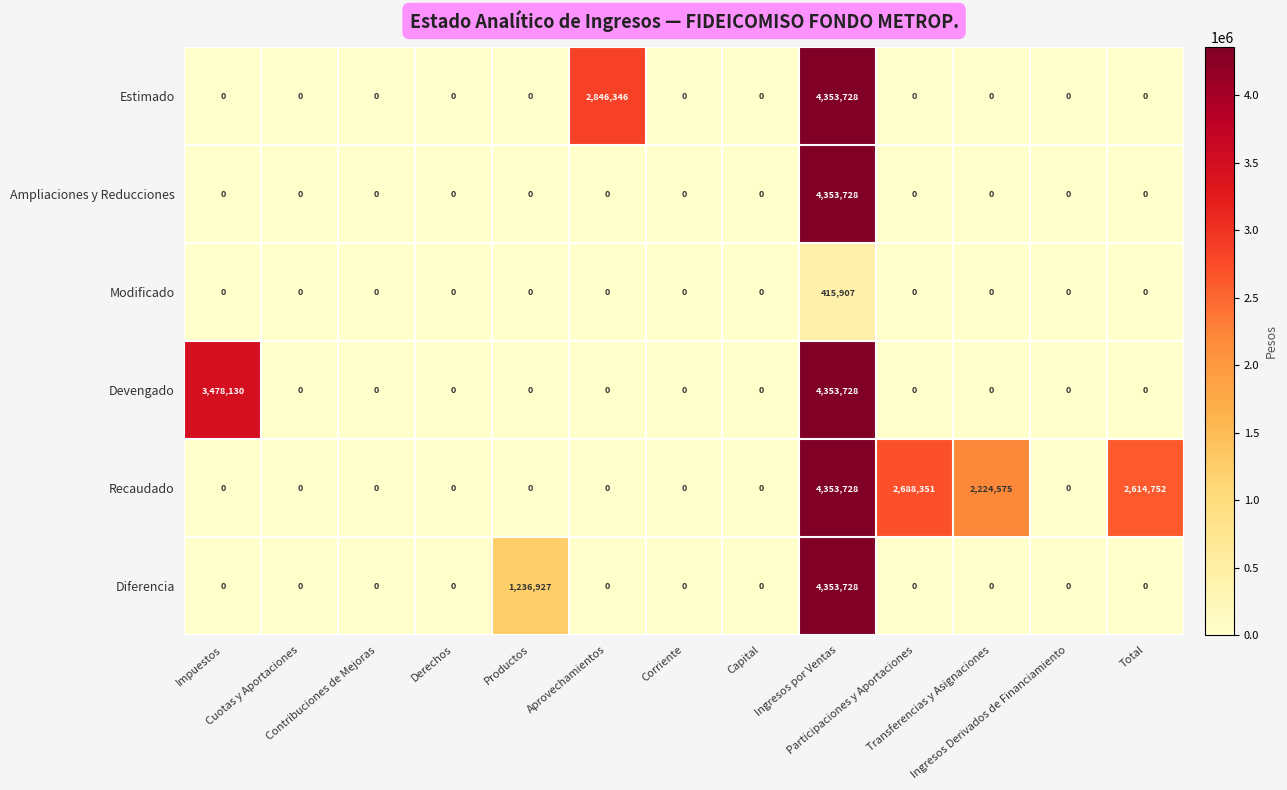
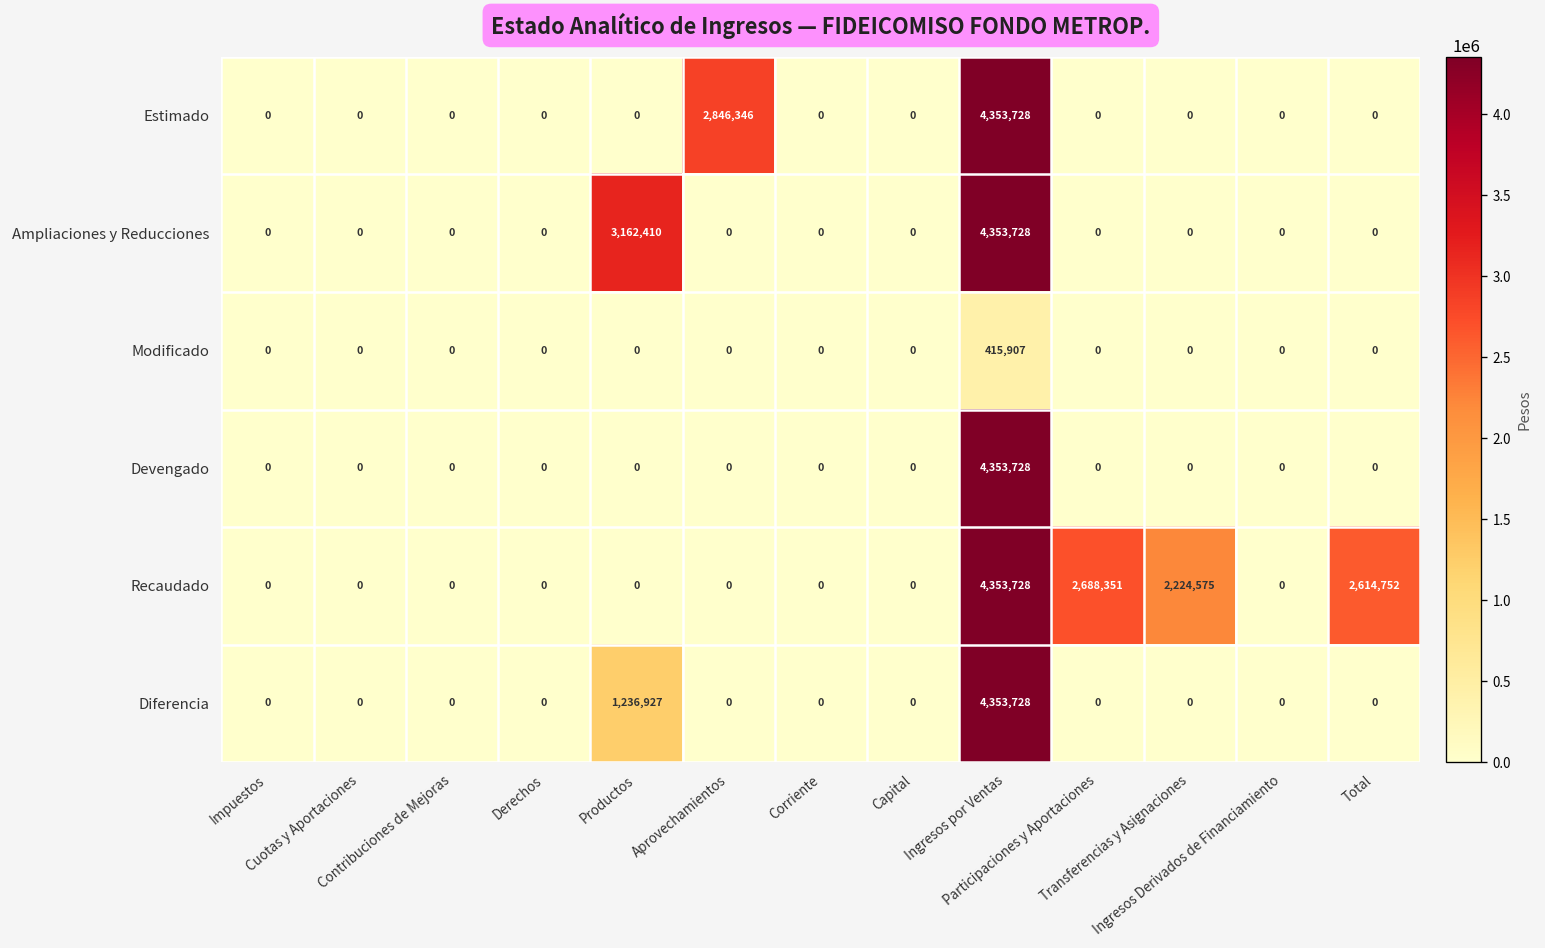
  {
    "Estimado": {
      "Impuestos": "0",
      "Cuotas y Aportaciones": "0",
      "Contribuciones de Mejoras": "0",
      "Derechos": "0",
      "Productos": "0",
      "Aprovechamientos": "2,846,346",
      "Corriente": "0",
      "Capital": "0",
      "Ingresos por Ventas": "4,353,728",
      "Participaciones y Aportaciones": "0",
      "Transferencias y Asignaciones": "0",
      "Ingresos Derivados de Financiamiento": "0",
      "Total": "0"
    },
    "Ampliaciones y Reducciones": {
      "Impuestos": "0",
      "Cuotas y Aportaciones": "0",
      "Contribuciones de Mejoras": "0",
      "Derechos": "0",
-     "Productos": "0",
+     "Productos": "3,162,410",
      "Aprovechamientos": "0",
      "Corriente": "0",
      "Capital": "0",
      "Ingresos por Ventas": "4,353,728",
      "Participaciones y Aportaciones": "0",
      "Transferencias y Asignaciones": "0",
      "Ingresos Derivados de Financiamiento": "0",
      "Total": "0"
    },
    "Modificado": {
      "Impuestos": "0",
      "Cuotas y Aportaciones": "0",
      "Contribuciones de Mejoras": "0",
      "Derechos": "0",
      "Productos": "0",
      "Aprovechamientos": "0",
      "Corriente": "0",
      "Capital": "0",
      "Ingresos por Ventas": "415,907",
      "Participaciones y Aportaciones": "0",
      "Transferencias y Asignaciones": "0",
      "Ingresos Derivados de Financiamiento": "0",
      "Total": "0"
    },
    "Devengado": {
-     "Impuestos": "3,478,130",
+     "Impuestos": "0",
      "Cuotas y Aportaciones": "0",
      "Contribuciones de Mejoras": "0",
      "Derechos": "0",
      "Productos": "0",
      "Aprovechamientos": "0",
      "Corriente": "0",
      "Capital": "0",
      "Ingresos por Ventas": "4,353,728",
      "Participaciones y Aportaciones": "0",
      "Transferencias y Asignaciones": "0",
      "Ingresos Derivados de Financiamiento": "0",
      "Total": "0"
    },
    "Recaudado": {
      "Impuestos": "0",
      "Cuotas y Aportaciones": "0",
      "Contribuciones de Mejoras": "0",
      "Derechos": "0",
      "Productos": "0",
      "Aprovechamientos": "0",
      "Corriente": "0",
      "Capital": "0",
      "Ingresos por Ventas": "4,353,728",
      "Participaciones y Aportaciones": "2,688,351",
      "Transferencias y Asignaciones": "2,224,575",
      "Ingresos Derivados de Financiamiento": "0",
      "Total": "2,614,752"
    },
    "Diferencia": {
      "Impuestos": "0",
      "Cuotas y Aportaciones": "0",
      "Contribuciones de Mejoras": "0",
      "Derechos": "0",
      "Productos": "1,236,927",
      "Aprovechamientos": "0",
      "Corriente": "0",
      "Capital": "0",
      "Ingresos por Ventas": "4,353,728",
      "Participaciones y Aportaciones": "0",
      "Transferencias y Asignaciones": "0",
      "Ingresos Derivados de Financiamiento": "0",
      "Total": "0"
    }
  }
